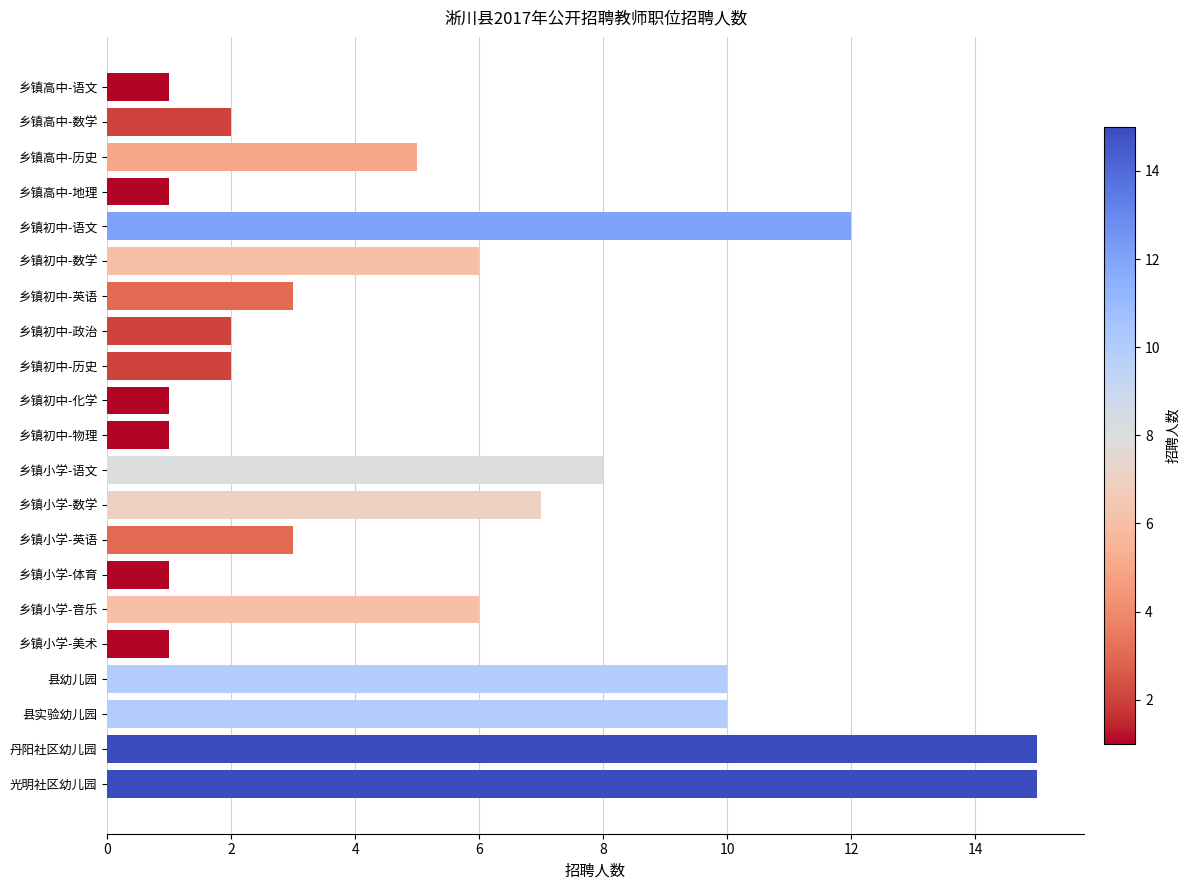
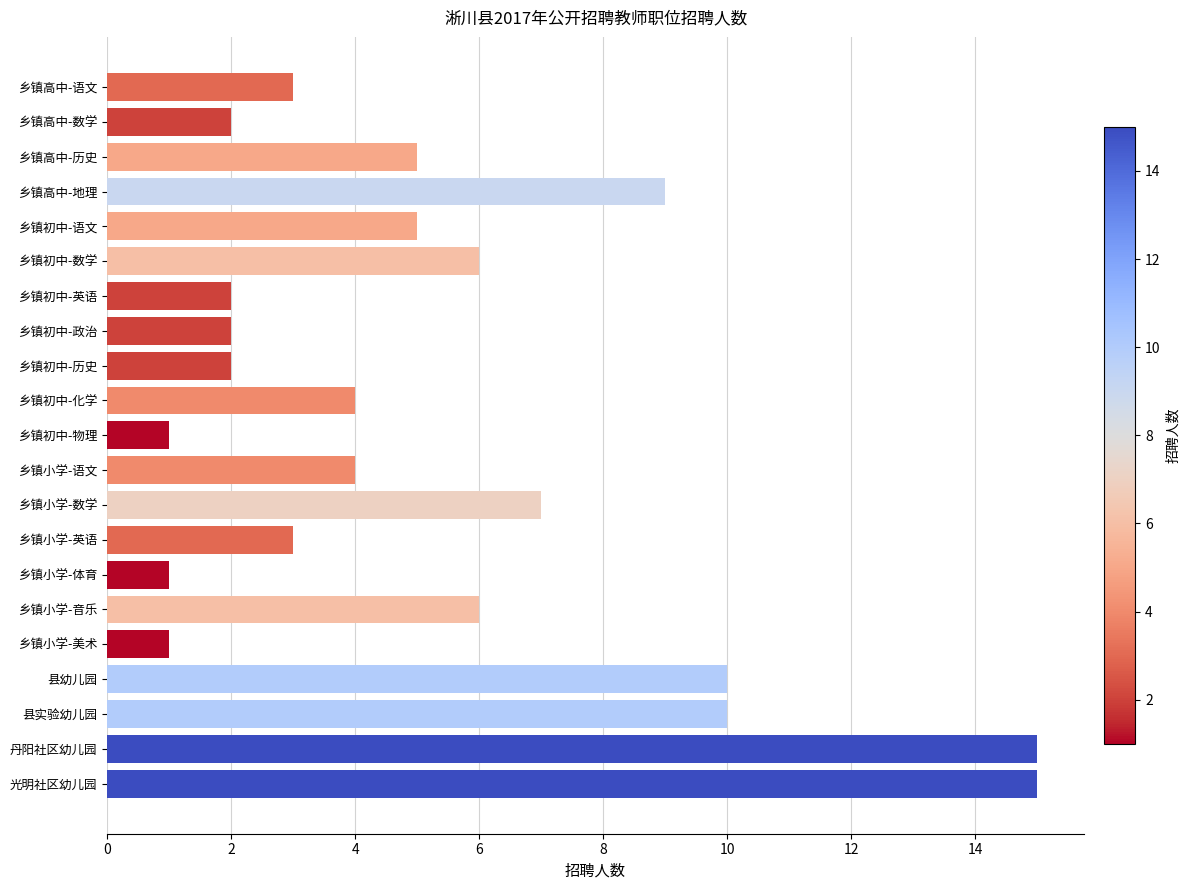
  {
-   "乡镇高中-语文": 1,
+   "乡镇高中-语文": 3,
    "乡镇高中-数学": 2,
    "乡镇高中-历史": 5,
-   "乡镇高中-地理": 1,
-   "乡镇初中-语文": 12,
+   "乡镇高中-地理": 9,
+   "乡镇初中-语文": 5,
    "乡镇初中-数学": 6,
-   "乡镇初中-英语": 3,
+   "乡镇初中-英语": 2,
    "乡镇初中-政治": 2,
    "乡镇初中-历史": 2,
-   "乡镇初中-化学": 1,
+   "乡镇初中-化学": 4,
    "乡镇初中-物理": 1,
-   "乡镇小学-语文": 8,
+   "乡镇小学-语文": 4,
    "乡镇小学-数学": 7,
    "乡镇小学-英语": 3,
    "乡镇小学-体育": 1,
    "乡镇小学-音乐": 6,
    "乡镇小学-美术": 1,
    "县幼儿园": 10,
    "县实验幼儿园": 10,
    "丹阳社区幼儿园": 15,
    "光明社区幼儿园": 15
  }
